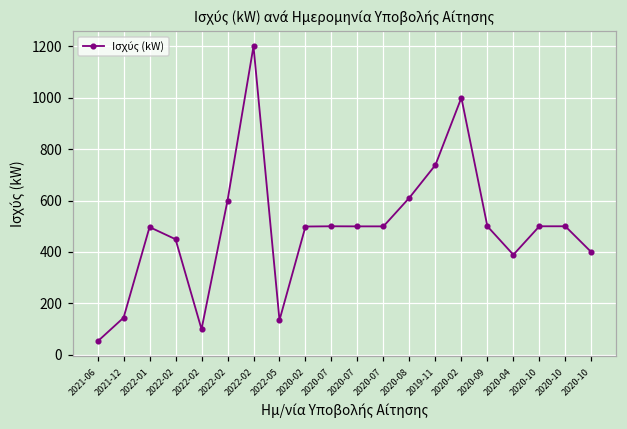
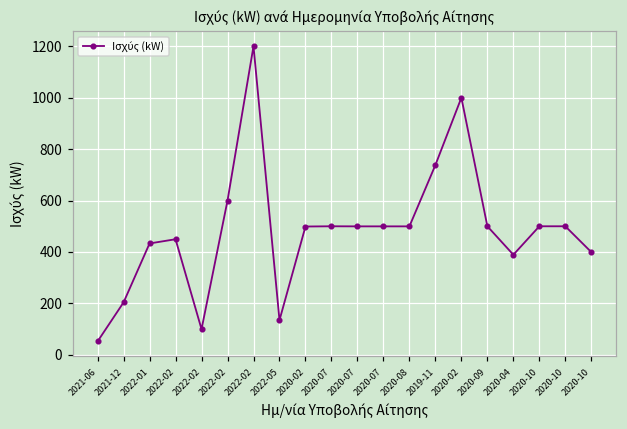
  {
    "2021-06": 50,
-   "2021-12": 140,
-   "2022-01": 500,
+   "2021-12": 200,
+   "2022-01": 430,
    "2022-05": 140,
-   "2020-08": 610,
+   "2020-08": 500,
    "2019-11": 740,
    "2020-09": 500,
    "2020-04": 390
  }
